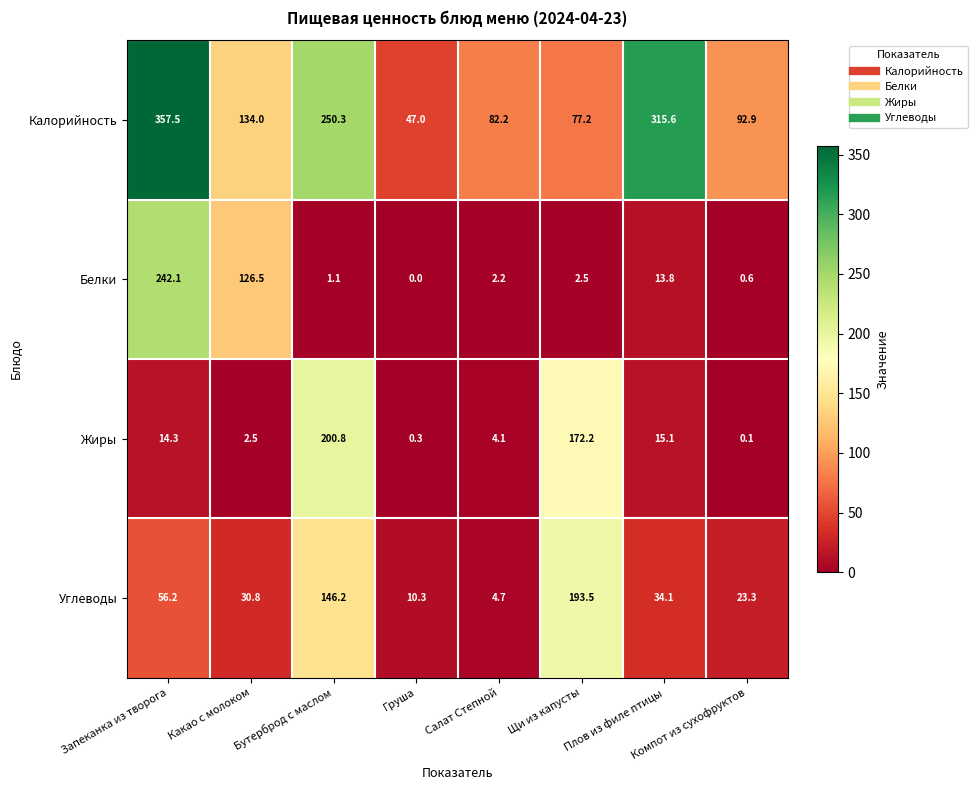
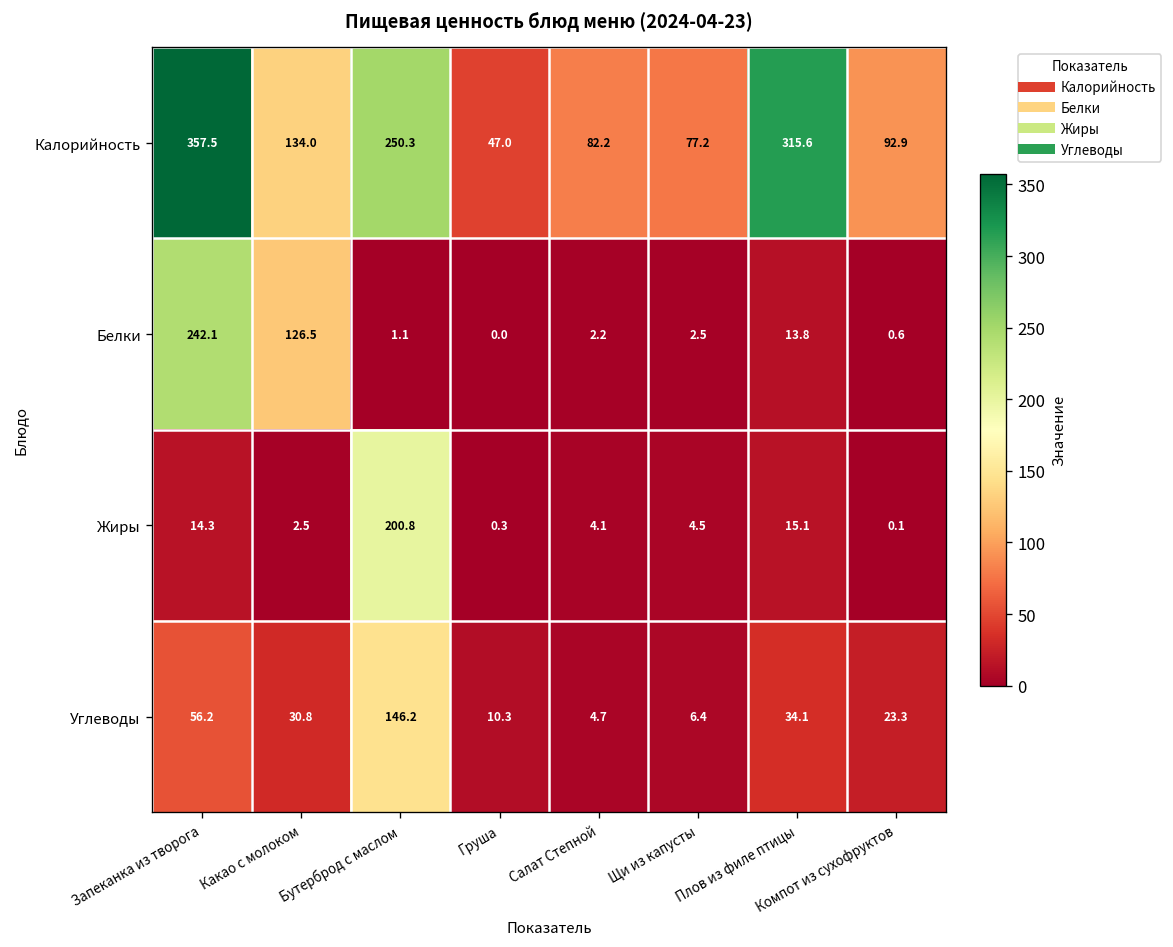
  {
    "Калорийность": {
      "Запеканка из творога": 357.5,
      "Какао с молоком": 134.0,
      "Бутерброд с маслом": 250.3,
      "Груша": 47.0,
      "Салат Степной": 82.2,
      "Щи из капусты": 77.2,
      "Плов из филе птицы": 315.6,
      "Компот из сухофруктов": 92.9
    },
    "Белки": {
      "Запеканка из творога": 242.1,
      "Какао с молоком": 126.5,
      "Бутерброд с маслом": 1.1,
      "Груша": 0.0,
      "Салат Степной": 2.2,
      "Щи из капусты": 2.5,
      "Плов из филе птицы": 13.8,
      "Компот из сухофруктов": 0.6
    },
    "Жиры": {
      "Запеканка из творога": 14.3,
      "Какао с молоком": 2.5,
      "Бутерброд с маслом": 200.8,
      "Груша": 0.3,
      "Салат Степной": 4.1,
-     "Щи из капусты": 172.2,
+     "Щи из капусты": 4.5,
      "Плов из филе птицы": 15.1,
      "Компот из сухофруктов": 0.1
    },
    "Углеводы": {
      "Запеканка из творога": 56.2,
      "Какао с молоком": 30.8,
      "Бутерброд с маслом": 146.2,
      "Груша": 10.3,
      "Салат Степной": 4.7,
-     "Щи из капусты": 193.5,
+     "Щи из капусты": 6.4,
      "Плов из филе птицы": 34.1,
      "Компот из сухофруктов": 23.3
    }
  }
